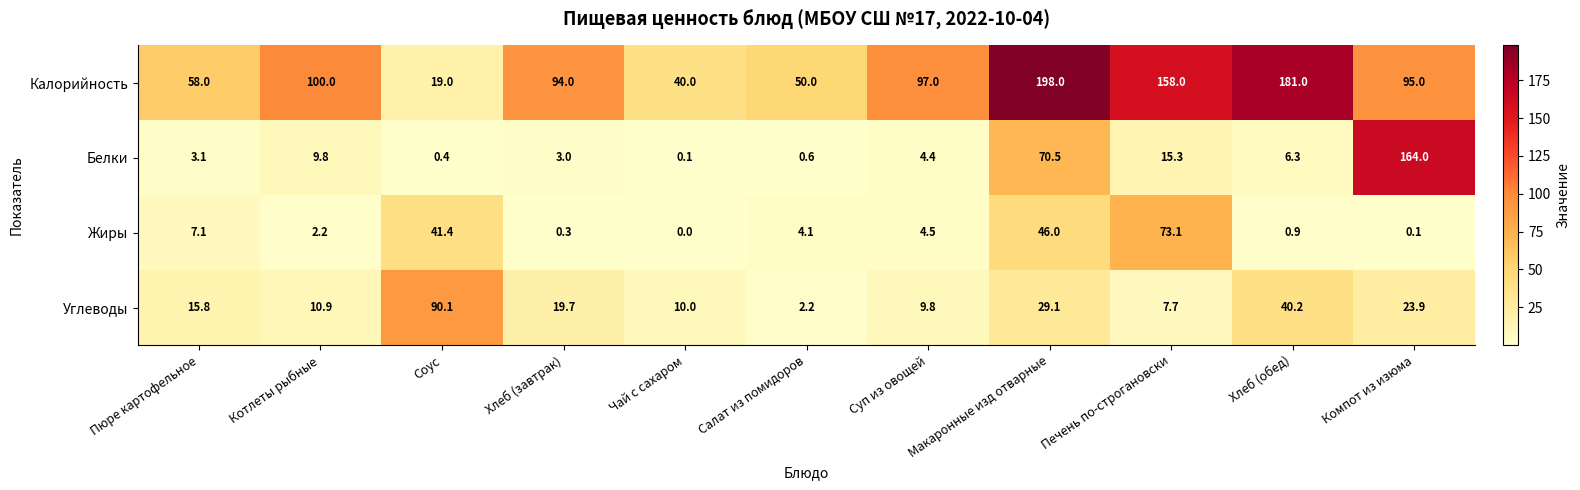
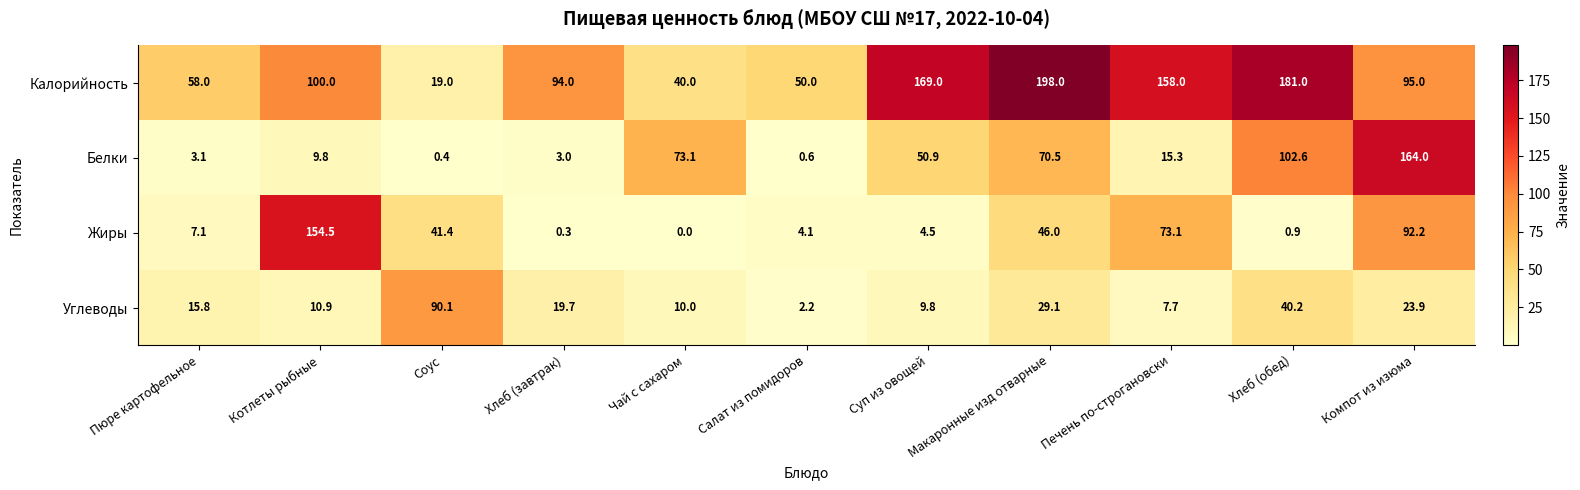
  {
    "Калорийность": {
      "Пюре картофельное": 58.0,
      "Котлеты рыбные": 100.0,
      "Соус": 19.0,
      "Хлеб (завтрак)": 94.0,
      "Чай с сахаром": 40.0,
      "Салат из помидоров": 50.0,
-     "Суп из овощей": 97.0,
+     "Суп из овощей": 169.0,
      "Макаронные изд отварные": 198.0,
      "Печень по-строгановски": 158.0,
      "Хлеб (обед)": 181.0,
      "Компот из изюма": 95.0
    },
    "Белки": {
      "Пюре картофельное": 3.1,
      "Котлеты рыбные": 9.8,
      "Соус": 0.4,
      "Хлеб (завтрак)": 3.0,
-     "Чай с сахаром": 0.1,
+     "Чай с сахаром": 73.1,
      "Салат из помидоров": 0.6,
-     "Суп из овощей": 4.4,
+     "Суп из овощей": 50.9,
      "Макаронные изд отварные": 70.5,
      "Печень по-строгановски": 15.3,
-     "Хлеб (обед)": 6.3,
+     "Хлеб (обед)": 102.6,
      "Компот из изюма": 164.0
    },
    "Жиры": {
      "Пюре картофельное": 7.1,
-     "Котлеты рыбные": 2.2,
+     "Котлеты рыбные": 154.5,
      "Соус": 41.4,
      "Хлеб (завтрак)": 0.3,
      "Чай с сахаром": 0.0,
      "Салат из помидоров": 4.1,
      "Суп из овощей": 4.5,
      "Макаронные изд отварные": 46.0,
      "Печень по-строгановски": 73.1,
      "Хлеб (обед)": 0.9,
-     "Компот из изюма": 0.1
+     "Компот из изюма": 92.2
    },
    "Углеводы": {
      "Пюре картофельное": 15.8,
      "Котлеты рыбные": 10.9,
      "Соус": 90.1,
      "Хлеб (завтрак)": 19.7,
      "Чай с сахаром": 10.0,
      "Салат из помидоров": 2.2,
      "Суп из овощей": 9.8,
      "Макаронные изд отварные": 29.1,
      "Печень по-строгановски": 7.7,
      "Хлеб (обед)": 40.2,
      "Компот из изюма": 23.9
    }
  }
